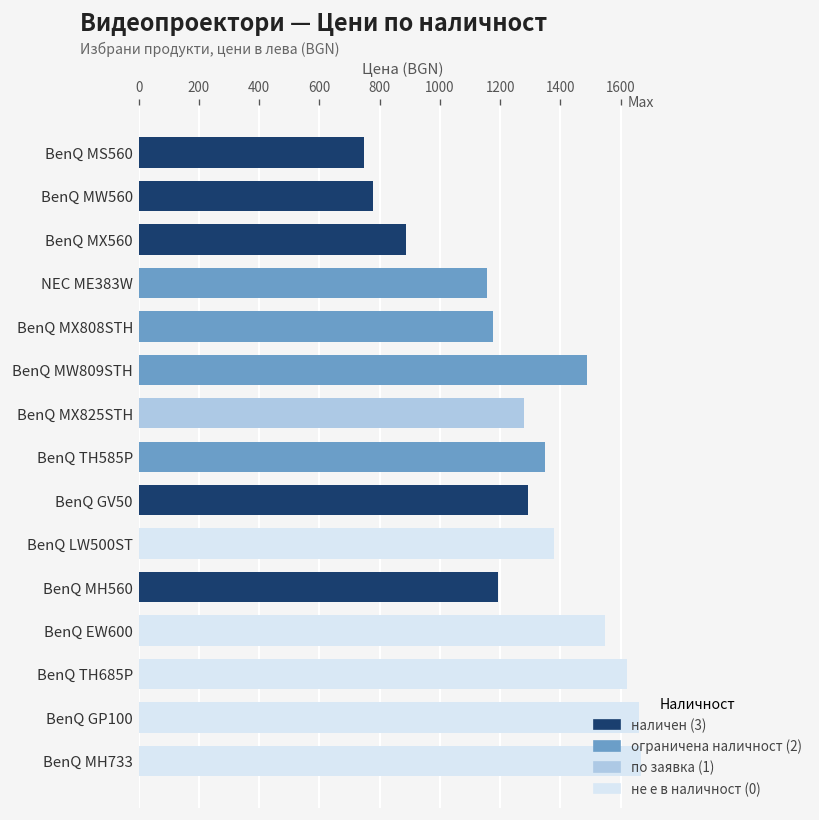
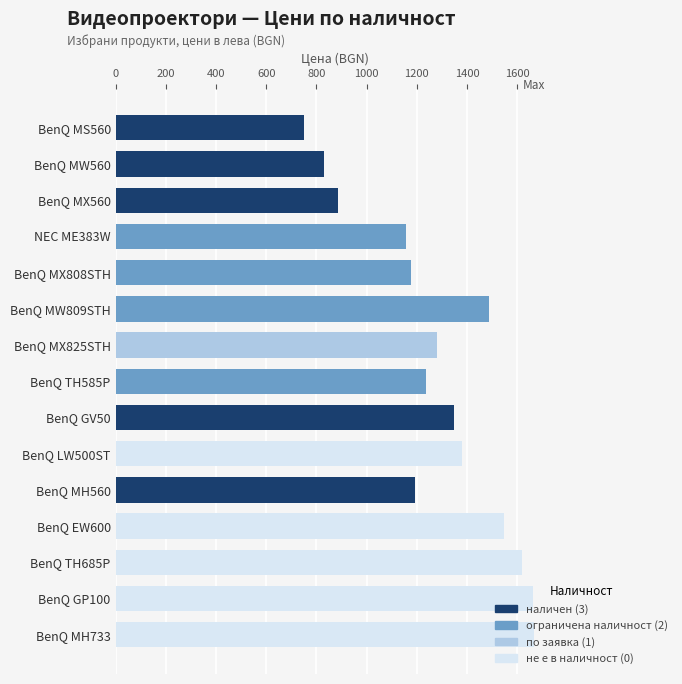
  {
    "BenQ MS560": 750,
-   "BenQ MW560": 780,
+   "BenQ MW560": 830,
    "BenQ MX560": 890,
    "NEC ME383W": 1160,
    "BenQ MX808STH": 1170,
    "BenQ MW809STH": 1490,
    "BenQ MX825STH": 1280,
-   "BenQ TH585P": 1350,
-   "BenQ GV50": 1290,
+   "BenQ TH585P": 1240,
+   "BenQ GV50": 1350,
    "BenQ LW500ST": 1380,
    "BenQ MH560": 1190,
    "BenQ EW600": 1550,
    "BenQ TH685P": 1620,
    "BenQ GP100": 1660,
    "BenQ MH733": 1670
  }
